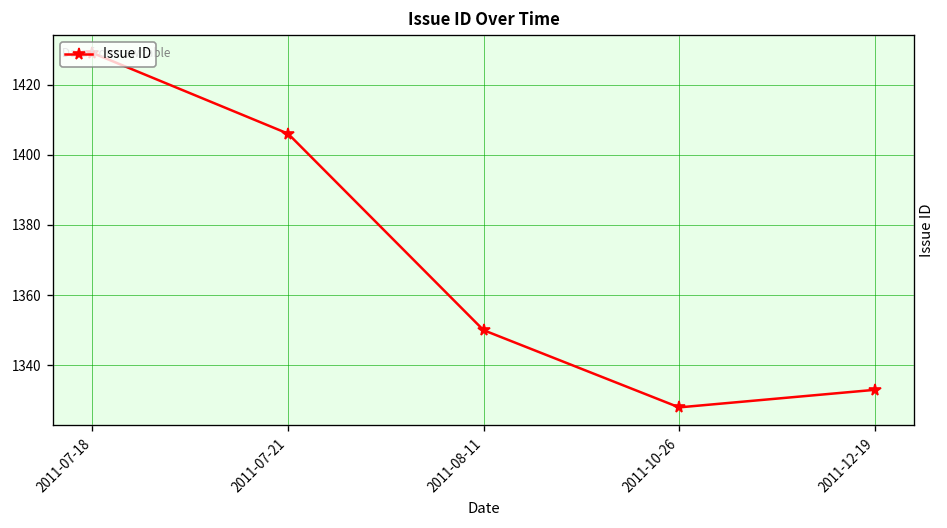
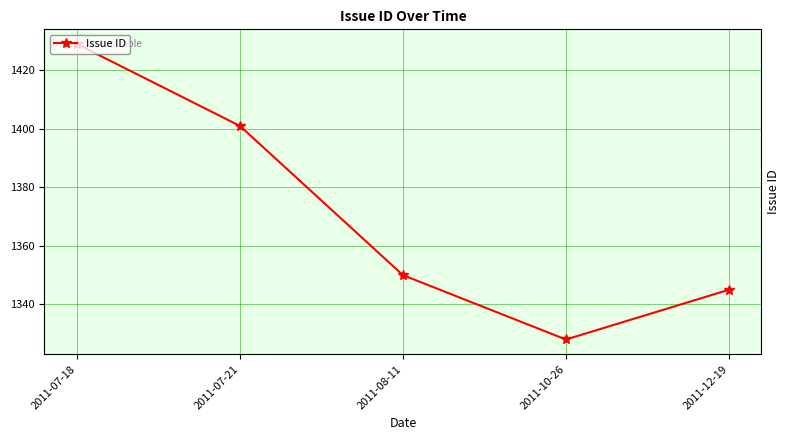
  {
-   "2011-07-21": 1406,
+   "2011-07-21": 1401,
    "2011-08-11": 1350,
    "2011-10-26": 1328,
-   "2011-12-19": 1333
+   "2011-12-19": 1345
  }
